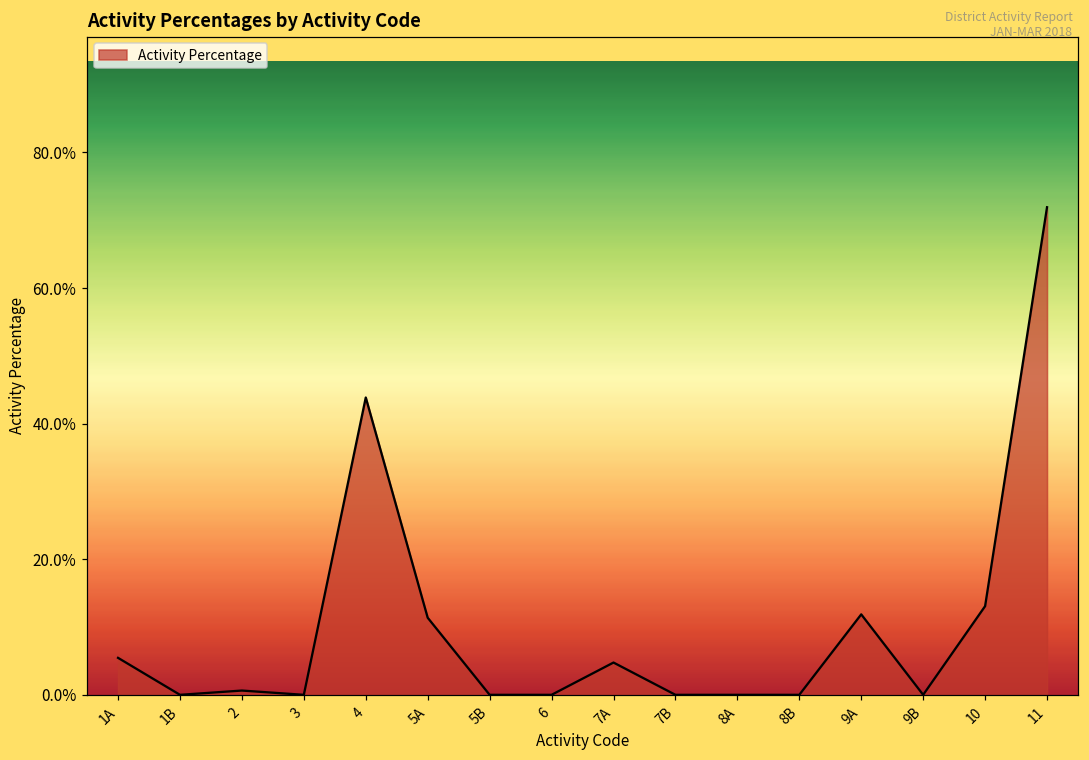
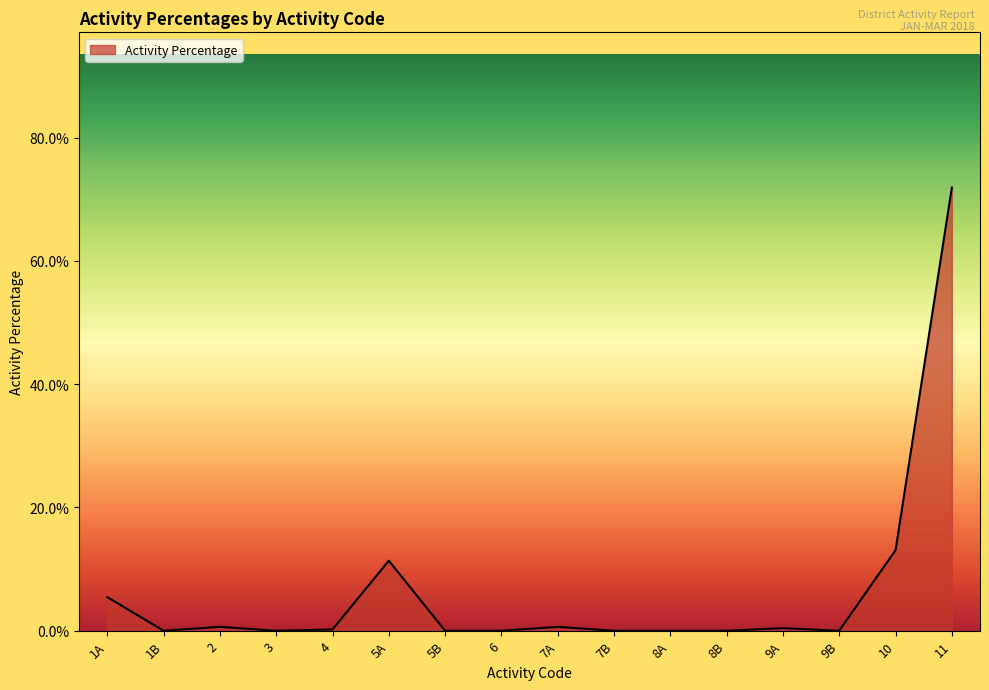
  {
    "1A": "5%",
    "1B": "0%",
    "2": "1%",
    "3": "0%",
-   "4": "44%",
+   "4": "0%",
    "5A": "11%",
    "5B": "0%",
    "6": "0%",
-   "7A": "5%",
+   "7A": "1%",
    "7B": "0%",
    "8A": "0%",
    "8B": "0%",
-   "9A": "12%",
+   "9A": "0%",
    "9B": "0%",
    "10": "13%",
    "11": "72%"
  }
